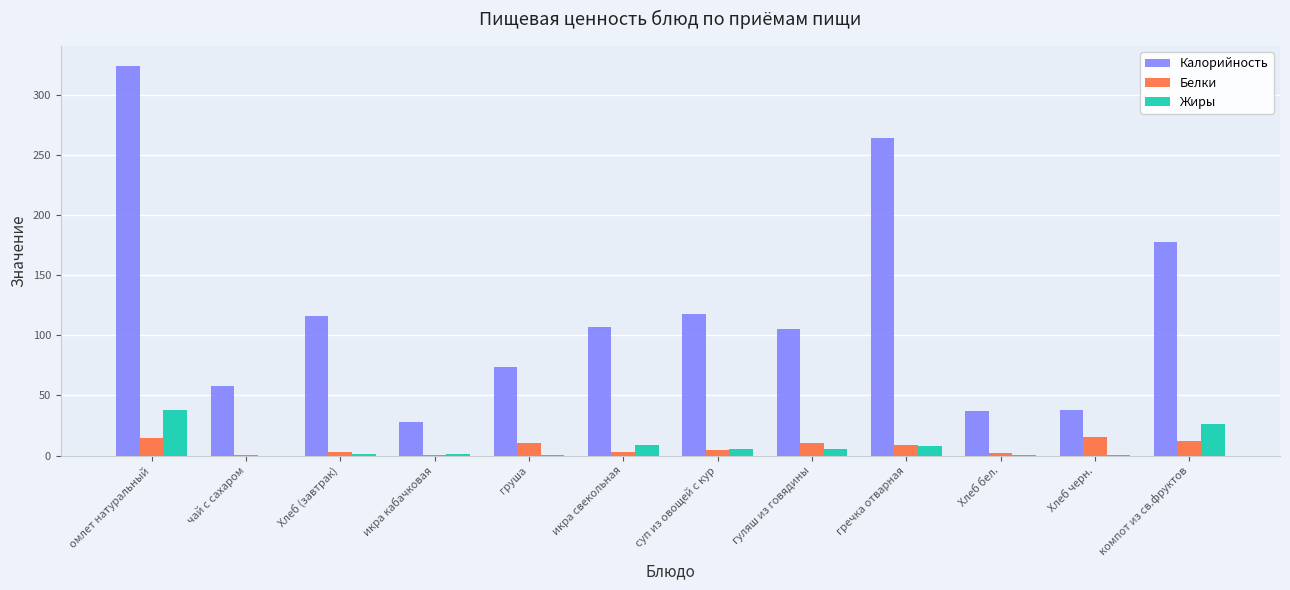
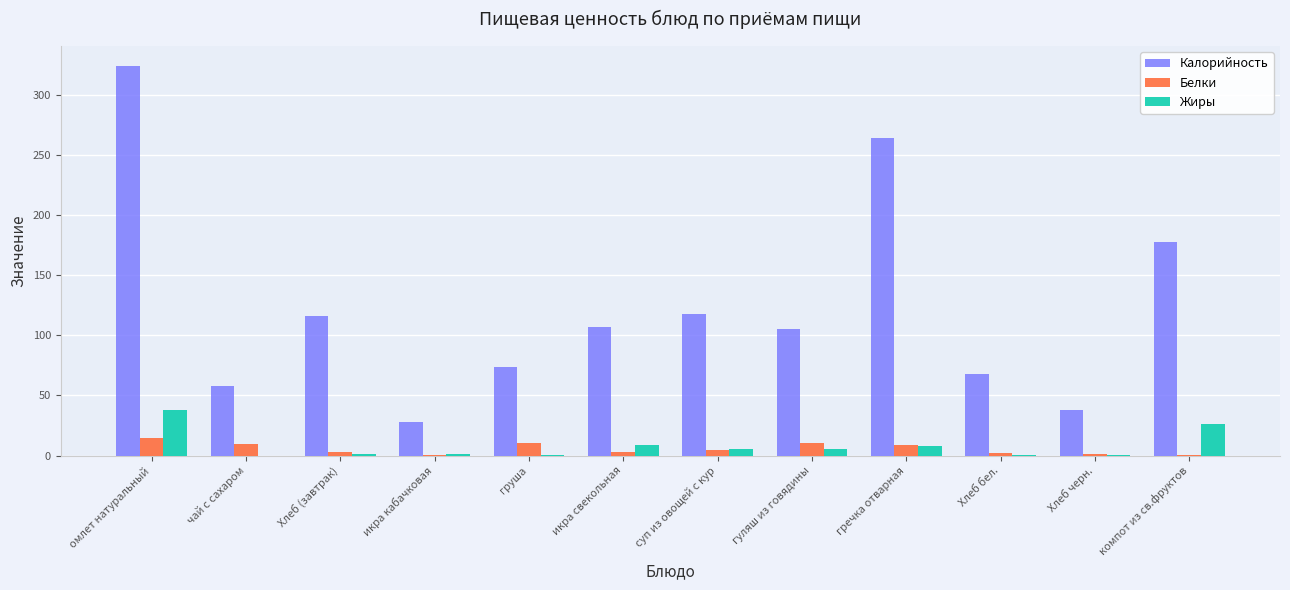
  {
    "Калорийность": {
      "омлет натуральный": 324,
      "чай с сахаром": 58,
      "Хлеб (завтрак)": 116,
      "икра кабачковая": 28,
      "груша": 73,
      "икра свекольная": 107,
      "суп из овощей с кур": 118,
      "гуляш из говядины": 106,
      "гречка отварная": 264,
-     "Хлеб бел.": 37,
+     "Хлеб бел.": 68,
      "Хлеб черн.": 38,
      "компот из св.фруктов": 178
    },
    "Белки": {
      "омлет натуральный": 15,
-     "чай с сахаром": 0,
+     "чай с сахаром": 10,
      "Хлеб (завтрак)": 3,
      "груша": 10,
      "икра свекольная": 3,
      "суп из овощей с кур": 5,
      "гуляш из говядины": 10,
      "гречка отварная": 9,
      "Хлеб бел.": 2,
-     "Хлеб черн.": 15,
-     "компот из св.фруктов": 12
+     "Хлеб черн.": 1,
+     "компот из св.фруктов": 1
    },
    "Жиры": {
      "омлет натуральный": 38,
      "чай с сахаром": 0,
      "икра свекольная": 9,
      "суп из овощей с кур": 5,
      "гуляш из говядины": 5,
      "гречка отварная": 8,
      "компот из св.фруктов": 26
    }
  }
